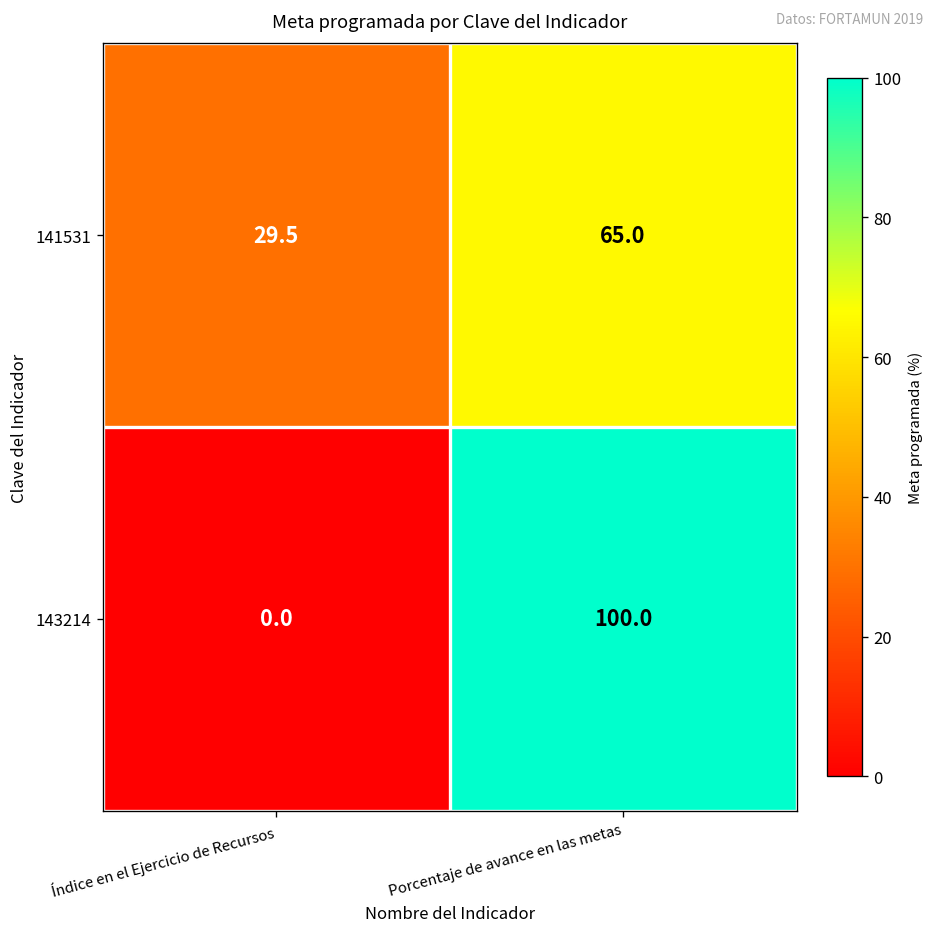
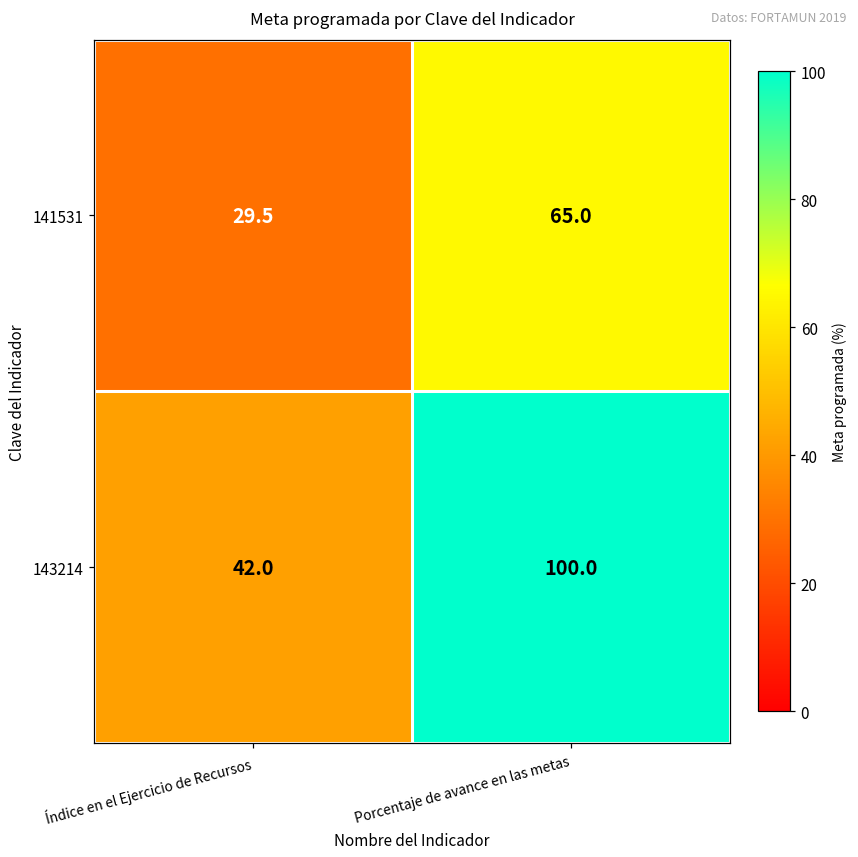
  {
    "141531": {
      "Índice en el Ejercicio de Recursos": 29.5,
      "Porcentaje de avance en las metas": 65.0
    },
    "143214": {
-     "Índice en el Ejercicio de Recursos": 0.0,
+     "Índice en el Ejercicio de Recursos": 42.0,
      "Porcentaje de avance en las metas": 100.0
    }
  }
